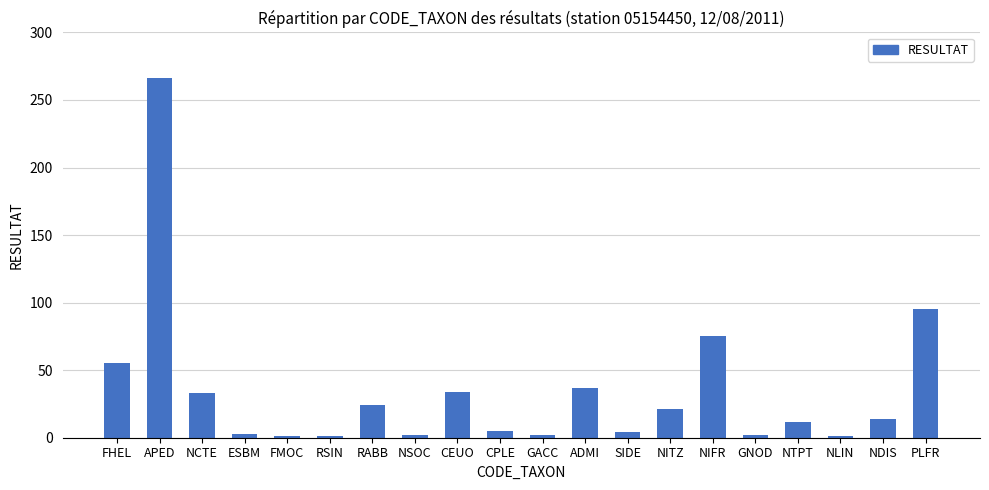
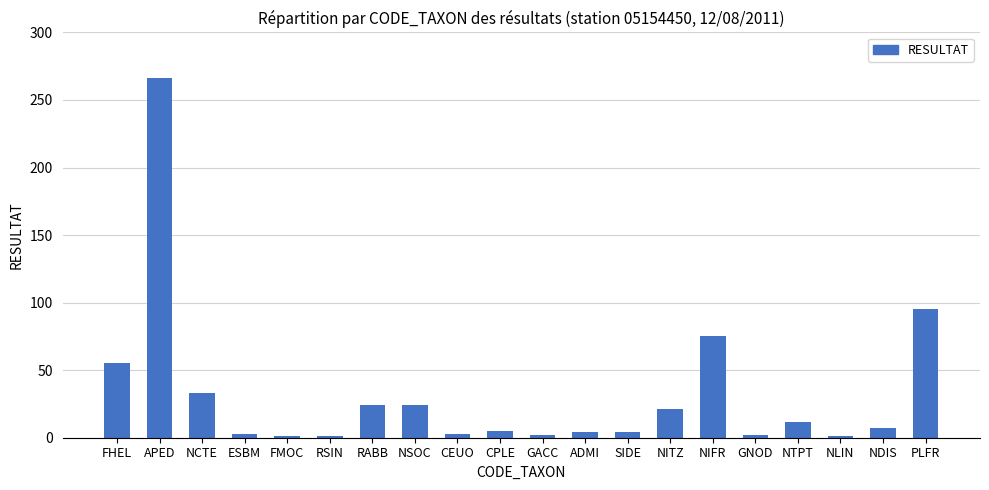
  {
    "FHEL": 55,
    "APED": 266,
    "NCTE": 33,
    "ESBM": 3,
    "RABB": 24,
-   "NSOC": 2,
-   "CEUO": 34,
+   "NSOC": 24,
+   "CEUO": 3,
    "CPLE": 5,
    "GACC": 2,
-   "ADMI": 37,
+   "ADMI": 4,
    "SIDE": 4,
    "NITZ": 21,
    "NIFR": 75,
    "GNOD": 2,
    "NTPT": 12,
-   "NDIS": 14,
+   "NDIS": 7,
    "PLFR": 95
  }
